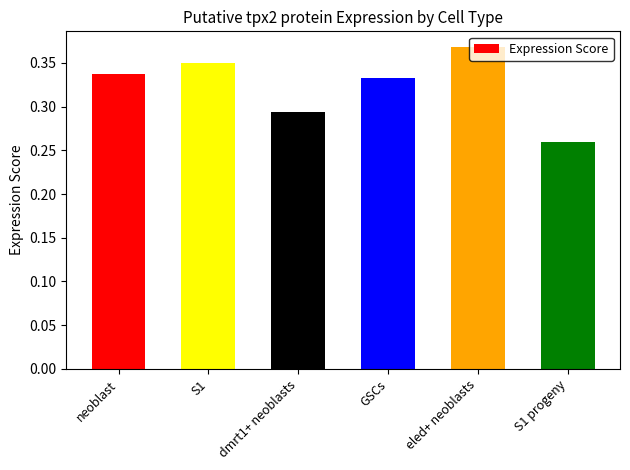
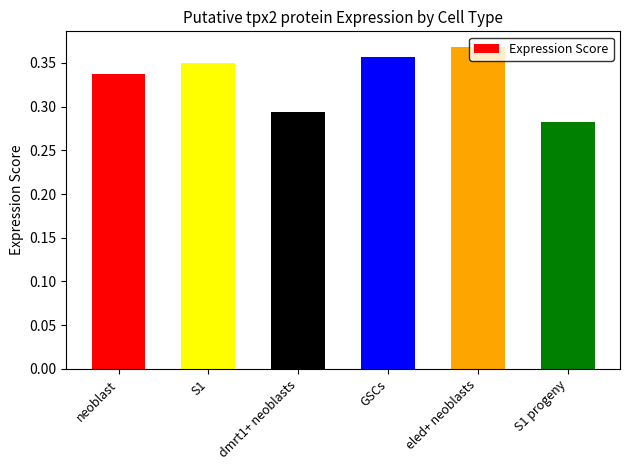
  {
    "neoblast": 0.34,
    "S1": 0.35,
    "dmrt1+ neoblasts": 0.29,
-   "GSCs": 0.33,
-   "S1 progeny": 0.26
+   "GSCs": 0.36,
+   "S1 progeny": 0.28
  }
